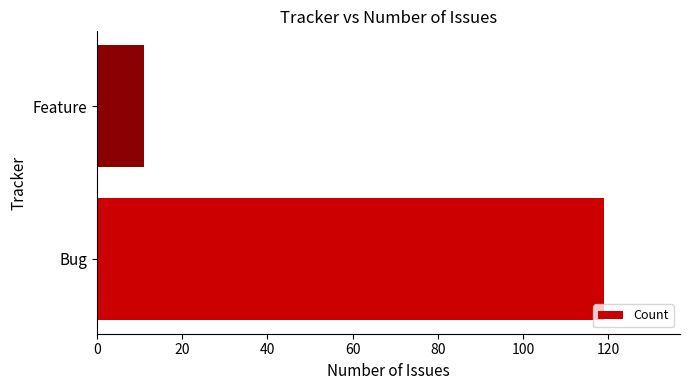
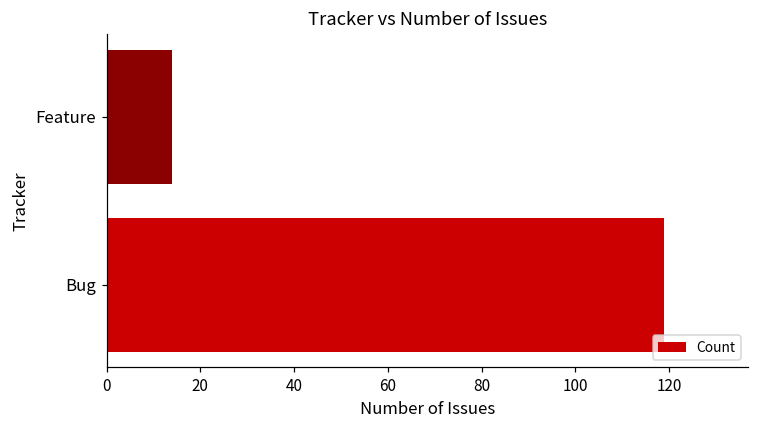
  {
-   "Feature": 11,
+   "Feature": 14,
    "Bug": 119
  }
